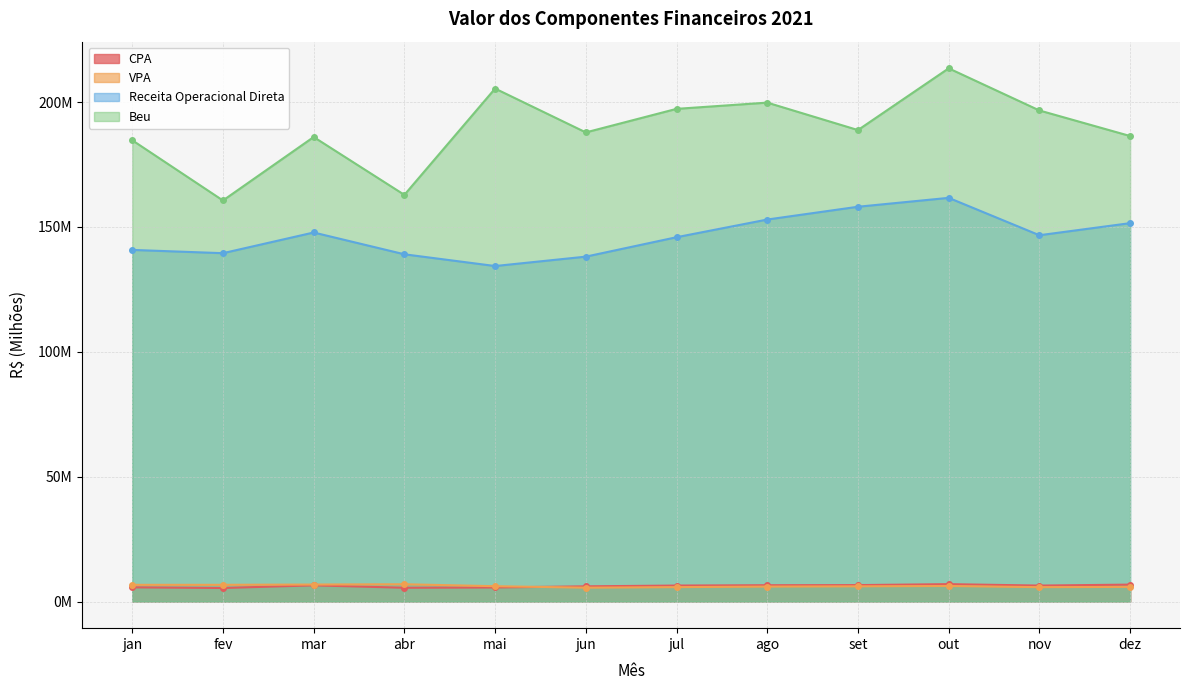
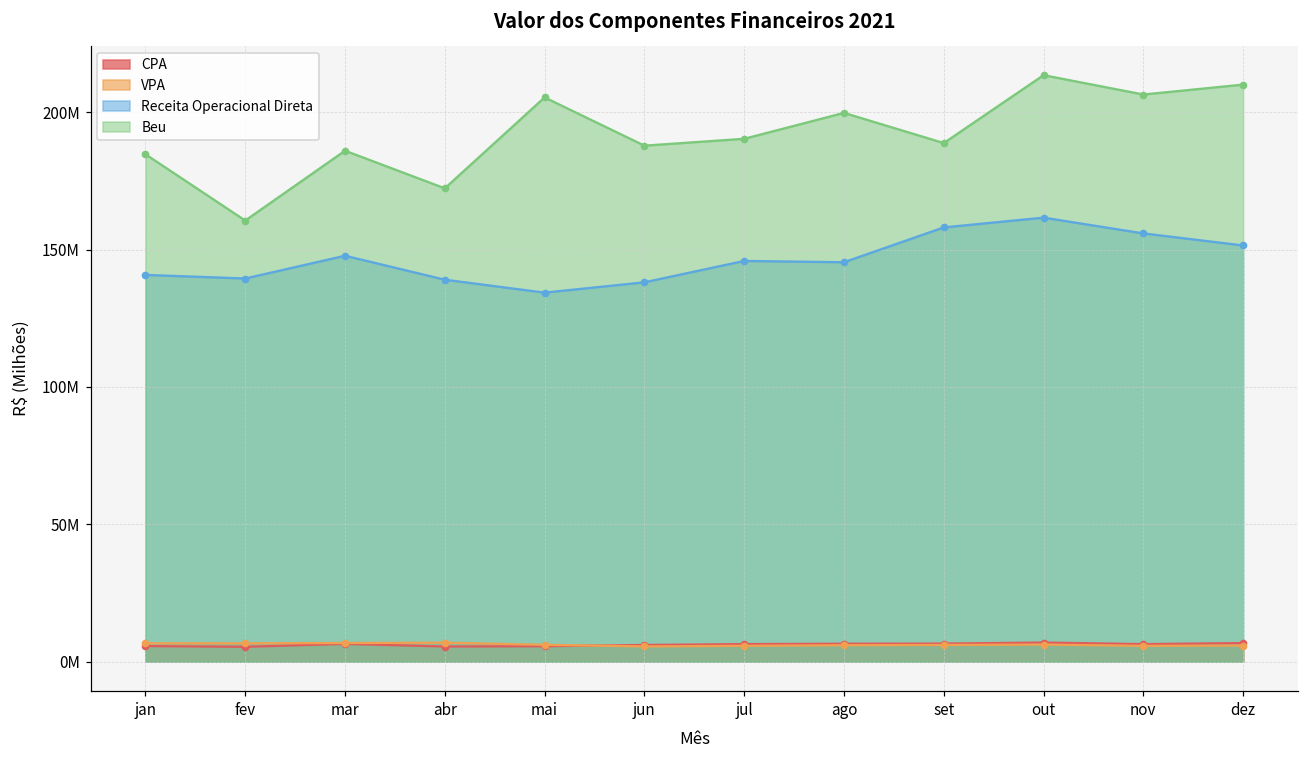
  {
    "CPA": {
      "fev": 5000000,
      "abr": 6000000
    },
    "VPA": {
      "fev": 7000000,
      "abr": 7000000
    },
    "Receita Operacional Direta": {
      "jan": 141000000,
      "fev": 139000000,
      "mar": 148000000,
      "abr": 139000000,
      "mai": 134000000,
      "jun": 138000000,
      "jul": 146000000,
-     "ago": 153000000,
+     "ago": 145000000,
      "set": 158000000,
      "out": 162000000,
-     "nov": 147000000,
+     "nov": 156000000,
      "dez": 152000000
    },
    "Beu": {
      "jan": 185000000,
      "fev": 161000000,
      "mar": 186000000,
-     "abr": 163000000,
+     "abr": 172000000,
      "mai": 205000000,
      "jun": 188000000,
-     "jul": 197000000,
+     "jul": 190000000,
      "ago": 200000000,
      "set": 189000000,
      "out": 214000000,
-     "nov": 197000000,
-     "dez": 186000000
+     "nov": 206000000,
+     "dez": 210000000
    }
  }
